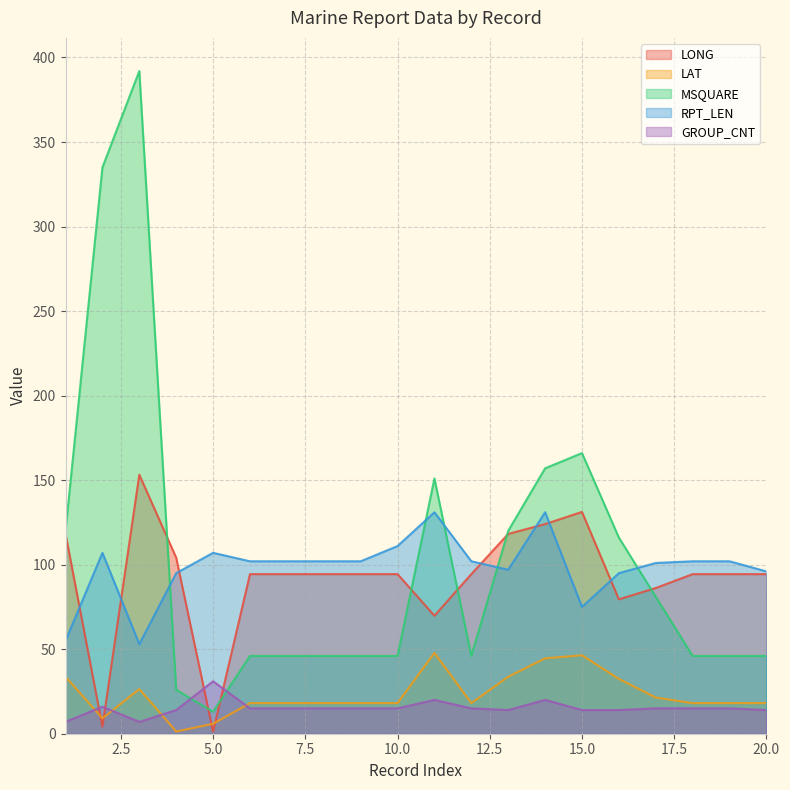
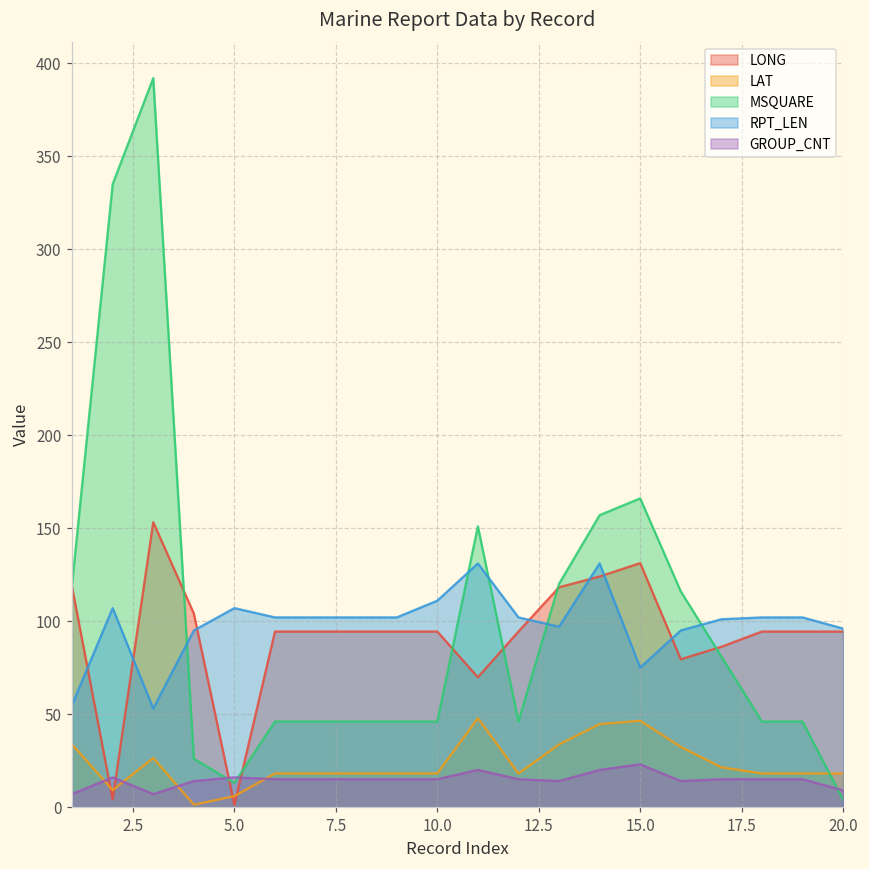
  {
    "MSQUARE": {
      "5.0": 13,
      "10.0": 46,
      "15.0": 166,
-     "20.0": 46
+     "20.0": 4
    },
    "RPT_LEN": {
      "5.0": 107,
      "10.0": 111,
      "15.0": 75,
      "20.0": 96
    },
    "GROUP_CNT": {
-     "5.0": 31,
+     "5.0": 16,
      "10.0": 15,
-     "15.0": 14,
-     "20.0": 14
+     "15.0": 23,
+     "20.0": 9
    }
  }
